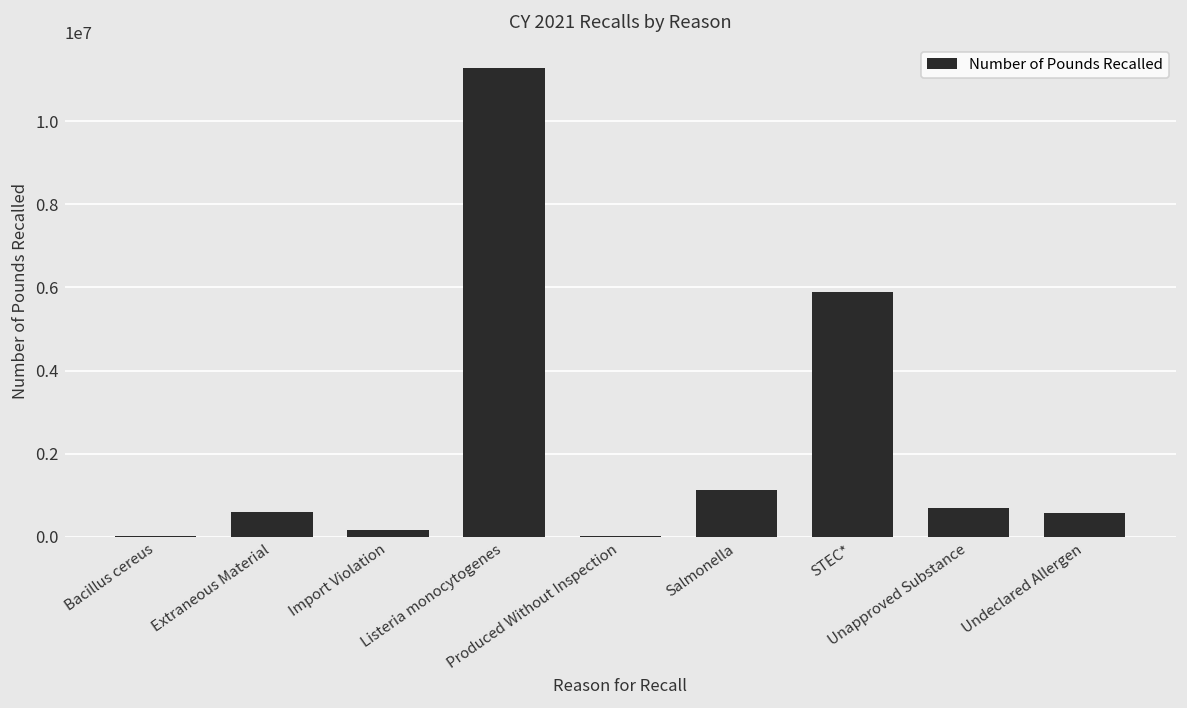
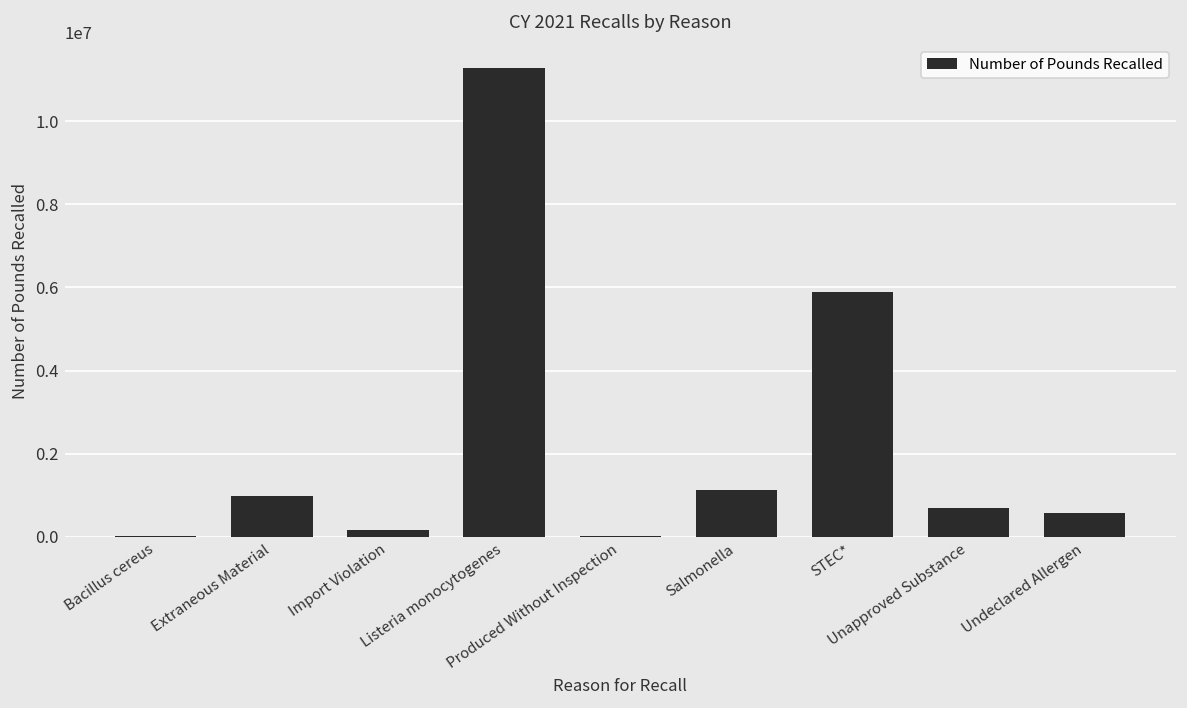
  {
-   "Extraneous Material": 600000,
+   "Extraneous Material": 1000000,
    "Import Violation": 200000,
    "Listeria monocytogenes": 11300000,
    "Salmonella": 1100000,
    "STEC*": 5900000,
    "Unapproved Substance": 700000,
    "Undeclared Allergen": 600000
  }
